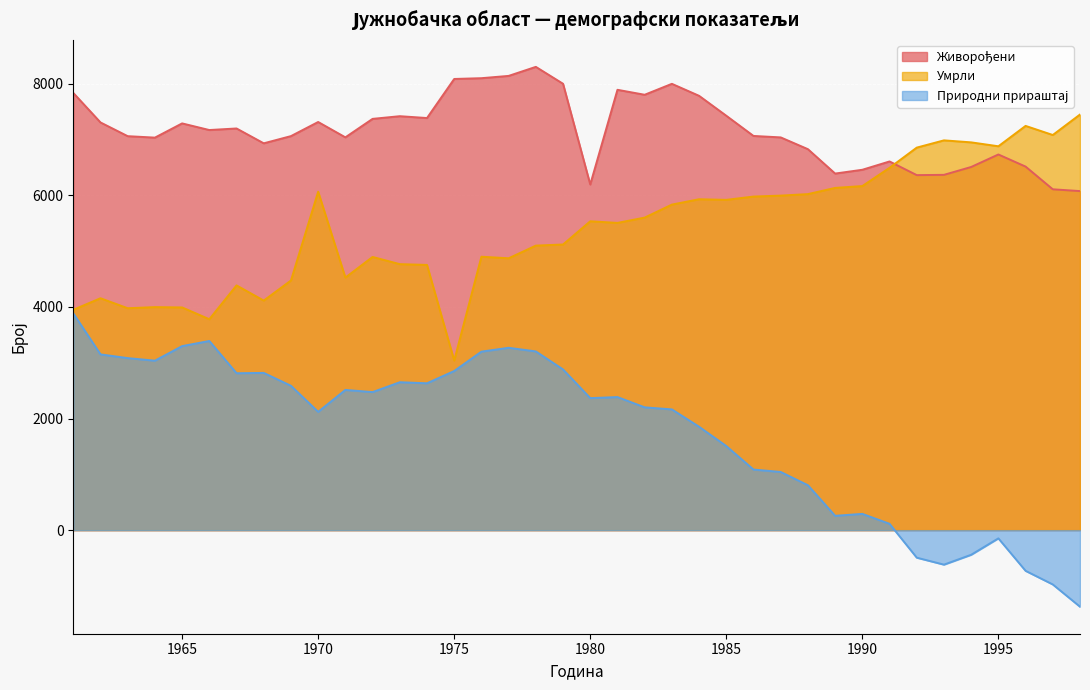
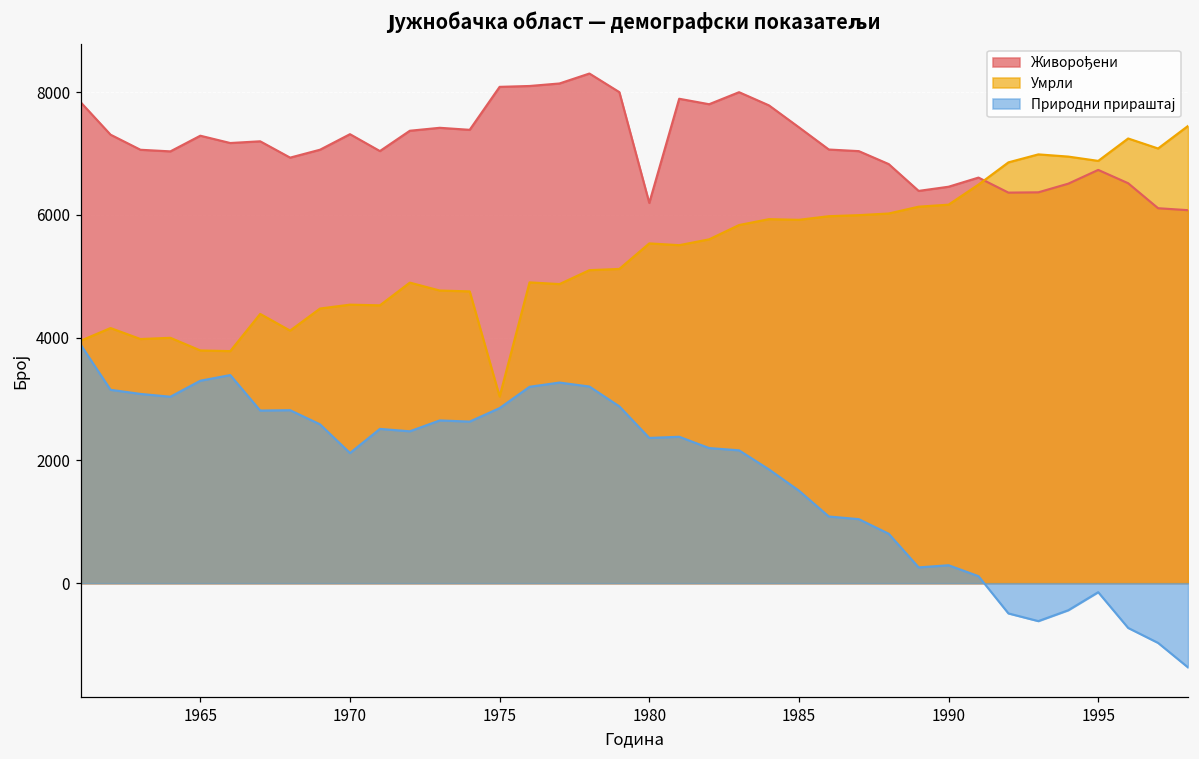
  {
    "Живорођени": {
      "1965": 7300,
      "1970": 7300,
      "1975": 8100,
      "1980": 6200,
      "1985": 7400,
      "1990": 6500,
      "1995": 6700
    },
    "Умрли": {
-     "1965": 4000,
-     "1970": 6100,
+     "1965": 3800,
+     "1970": 4500,
      "1975": 3000,
      "1980": 5500,
      "1985": 5900,
      "1990": 6200,
      "1995": 6900
    }
  }
